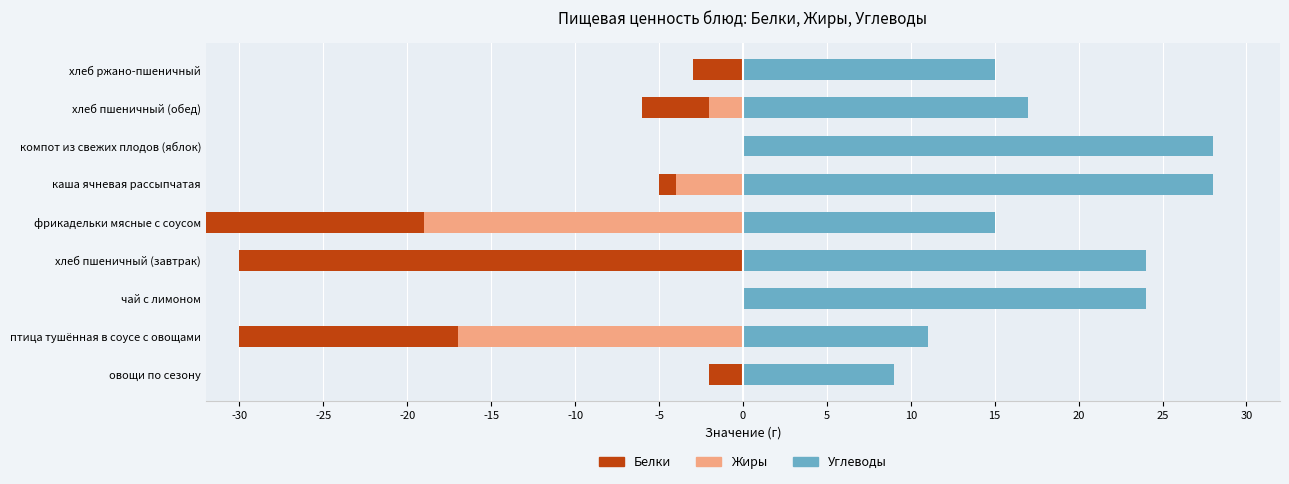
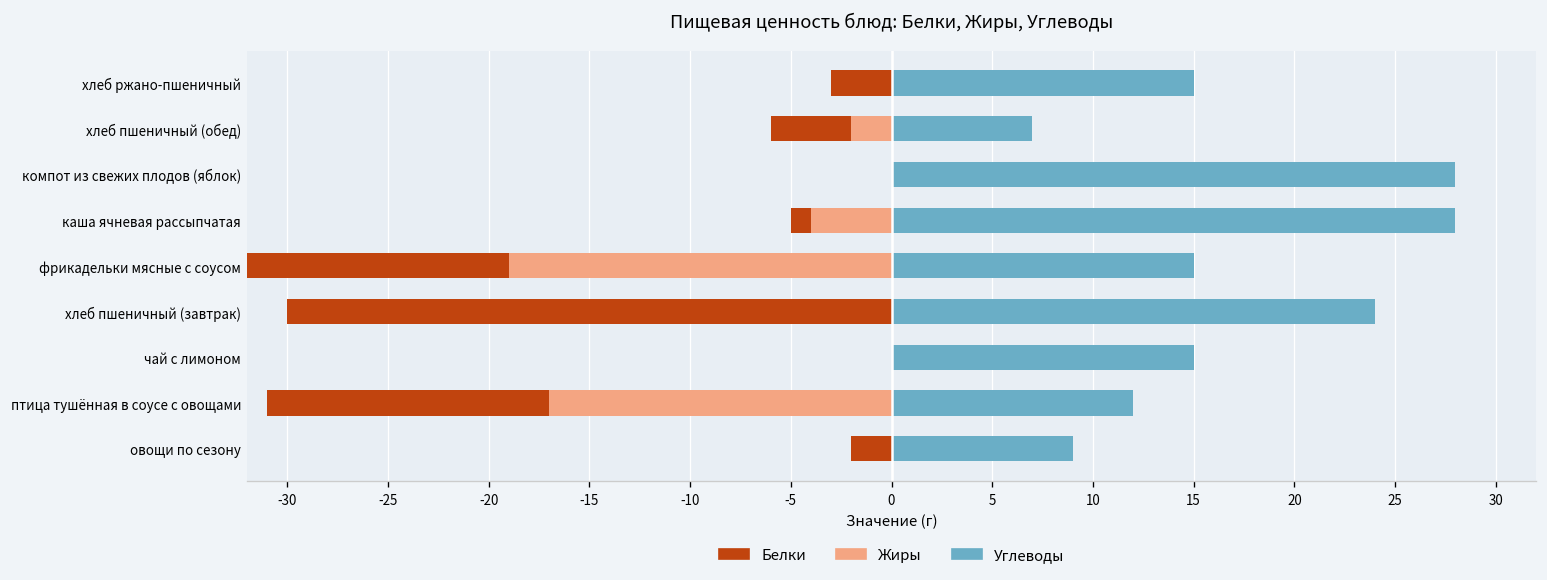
  {
    "Жиры": {
      "хлеб ржано-пшеничный": 0.0,
      "хлеб пшеничный (обед)": -2.0,
      "компот из свежих плодов (яблок)": 0.0,
      "каша ячневая рассыпчатая": -4.0,
      "фрикадельки мясные с соусом": -19.0,
      "хлеб пшеничный (завтрак)": 0.0,
      "чай с лимоном": 0.0,
      "птица тушённая в соусе с овощами": -17.0,
      "овощи по сезону": 0.0
    },
    "Белки": {
      "хлеб ржано-пшеничный": -3.0,
      "хлеб пшеничный (обед)": -4.0,
      "компот из свежих плодов (яблок)": 0.0,
      "каша ячневая рассыпчатая": -1.0,
      "хлеб пшеничный (завтрак)": -30.0,
      "чай с лимоном": 0.0,
-     "птица тушённая в соусе с овощами": -13.0,
+     "птица тушённая в соусе с овощами": -14.0,
      "овощи по сезону": -2.0
    },
    "Углеводы": {
      "хлеб ржано-пшеничный": 15,
-     "хлеб пшеничный (обед)": 17,
+     "хлеб пшеничный (обед)": 7,
      "компот из свежих плодов (яблок)": 28,
      "каша ячневая рассыпчатая": 28,
      "фрикадельки мясные с соусом": 15,
      "хлеб пшеничный (завтрак)": 24,
-     "чай с лимоном": 24,
-     "птица тушённая в соусе с овощами": 11,
+     "чай с лимоном": 15,
+     "птица тушённая в соусе с овощами": 12,
      "овощи по сезону": 9
    }
  }
